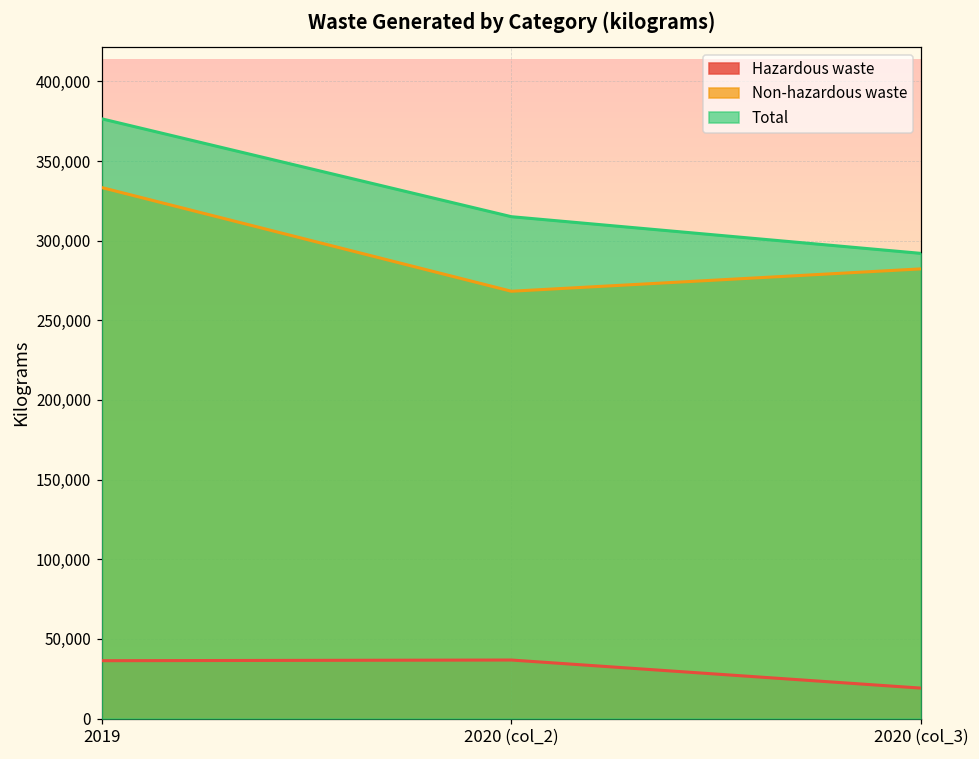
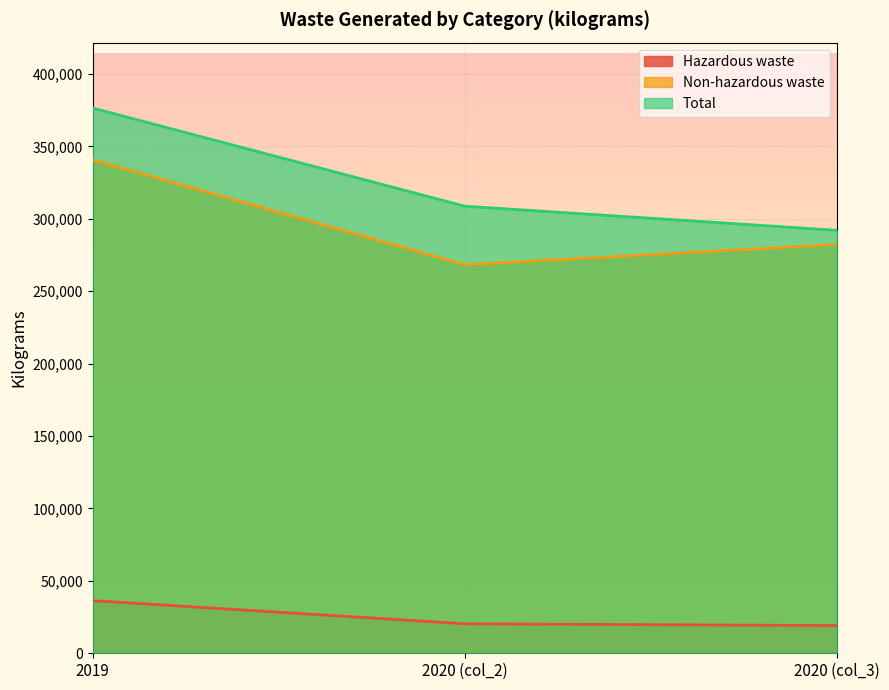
  {
    "Hazardous waste": {
      "2019": "36,000",
-     "2020 (col_2)": "37,000",
+     "2020 (col_2)": "20,000",
      "2020 (col_3)": "19,000"
    },
    "Non-hazardous waste": {
-     "2019": "333,000",
+     "2019": "341,000",
      "2020 (col_2)": "268,000",
      "2020 (col_3)": "282,000"
    },
    "Total": {
      "2019": "376,000",
-     "2020 (col_2)": "315,000",
+     "2020 (col_2)": "309,000",
      "2020 (col_3)": "292,000"
    }
  }
